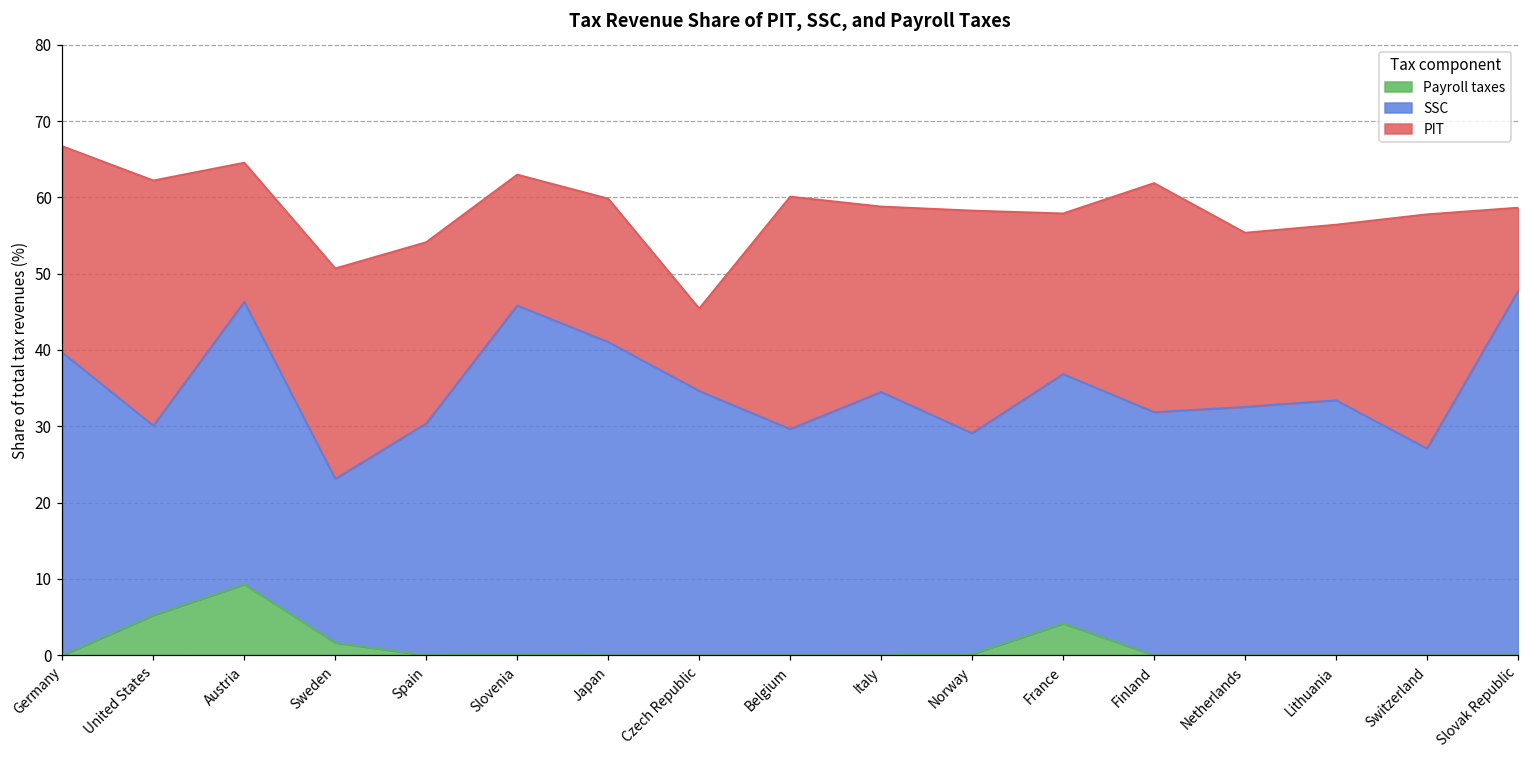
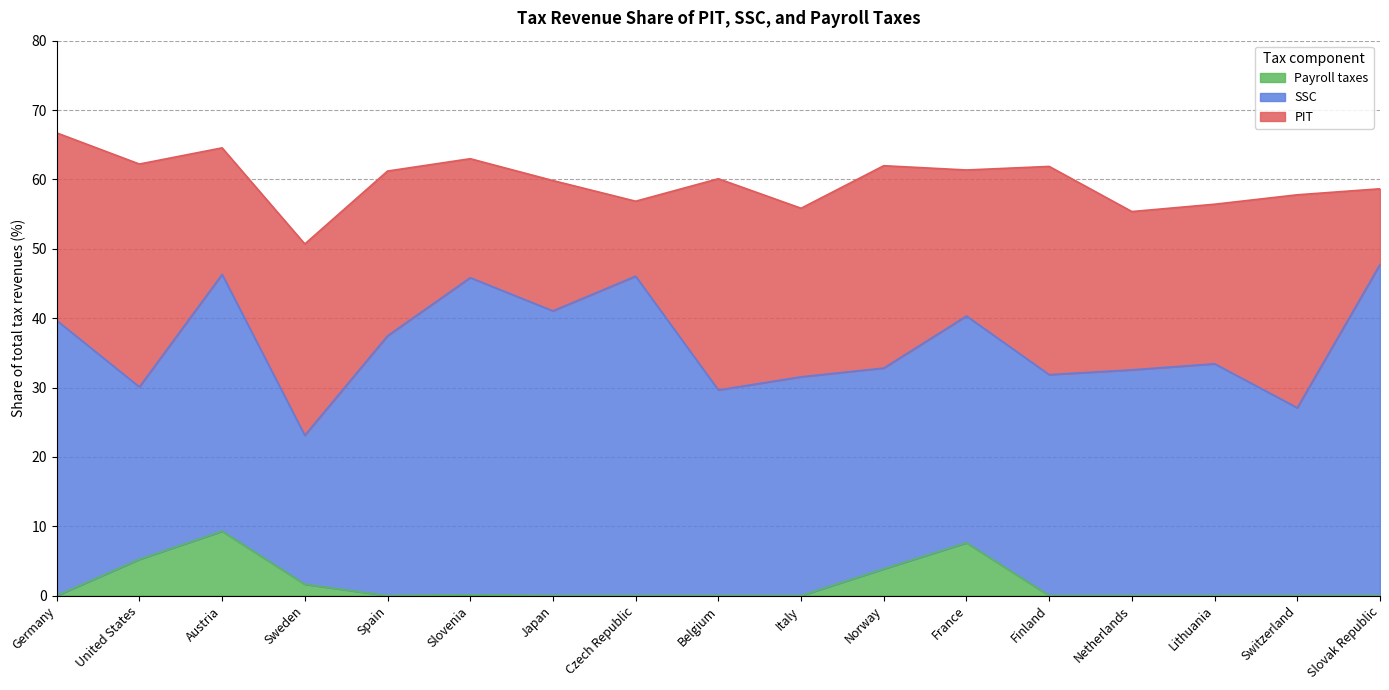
  {
    "Payroll taxes": {
      "Germany": 0,
      "United States": 5,
      "Austria": 9,
      "Sweden": 2,
      "Spain": 0,
      "Slovenia": 0,
      "Japan": 0,
      "Czech Republic": 0,
      "Belgium": 0,
      "Italy": 0,
-     "Norway": 0,
-     "France": 4,
+     "Norway": 4,
+     "France": 8,
      "Finland": 0,
      "Netherlands": 0,
      "Lithuania": 0,
      "Switzerland": 0,
      "Slovak Republic": 0
    },
    "SSC": {
      "Germany": 40,
      "United States": 25,
      "Austria": 37,
      "Sweden": 21,
-     "Spain": 30,
+     "Spain": 37,
      "Slovenia": 46,
      "Japan": 41,
-     "Czech Republic": 35,
+     "Czech Republic": 46,
      "Belgium": 30,
-     "Italy": 35,
+     "Italy": 32,
      "Norway": 29,
      "France": 33,
      "Finland": 32,
      "Netherlands": 33,
      "Lithuania": 33,
      "Switzerland": 27,
      "Slovak Republic": 48
    },
    "PIT": {
      "Germany": 27,
      "United States": 32,
      "Austria": 18,
      "Sweden": 28,
      "Spain": 24,
      "Slovenia": 17,
      "Japan": 19,
      "Czech Republic": 11,
      "Belgium": 30,
      "Italy": 24,
      "Norway": 29,
      "France": 21,
      "Finland": 30,
      "Netherlands": 23,
      "Lithuania": 23,
      "Switzerland": 31,
      "Slovak Republic": 11
    }
  }
